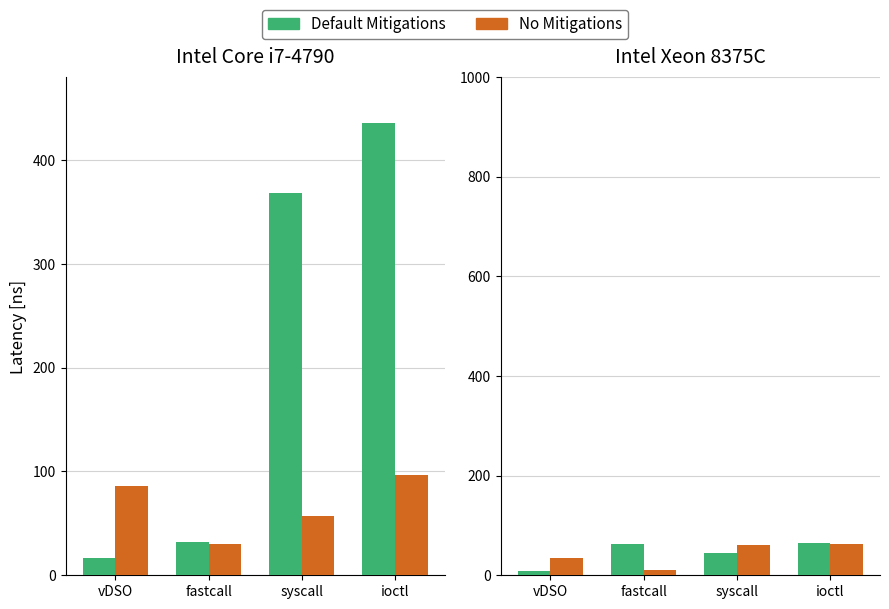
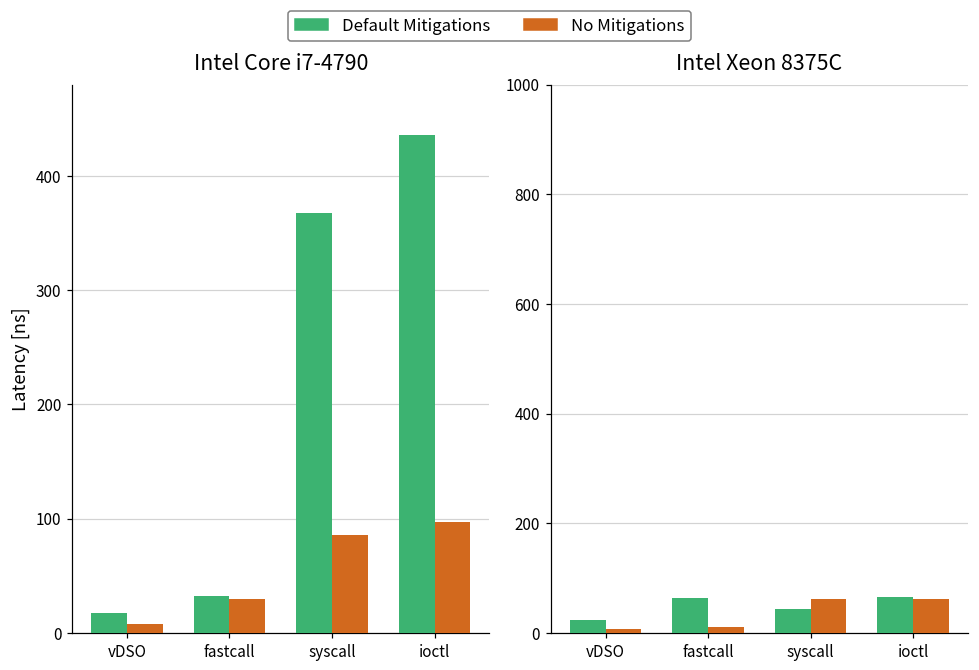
  {
    "Intel Core i7-4790": {
      "Default Mitigations": {
        "vDSO": 17,
        "fastcall": 32,
        "syscall": 368,
        "ioctl": 436
      },
      "No Mitigations": {
-       "vDSO": 86,
+       "vDSO": 8,
        "fastcall": 30,
-       "syscall": 57,
+       "syscall": 86,
        "ioctl": 97
      }
    },
    "Intel Xeon 8375C": {
      "Default Mitigations": {
-       "vDSO": 10,
+       "vDSO": 20,
        "fastcall": 60,
        "syscall": 40,
        "ioctl": 70
      },
      "No Mitigations": {
-       "vDSO": 30,
+       "vDSO": 10,
        "fastcall": 10,
        "syscall": 60,
        "ioctl": 60
      }
    }
  }
